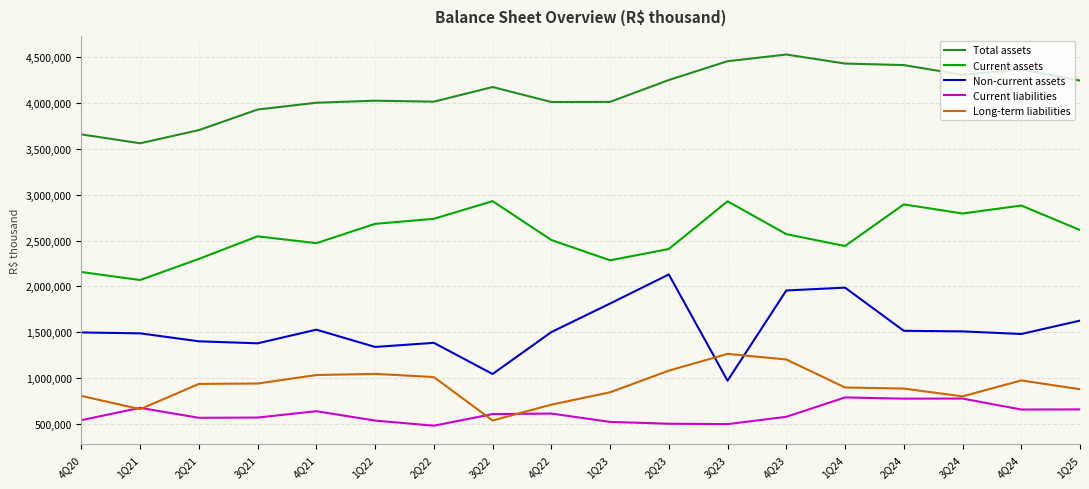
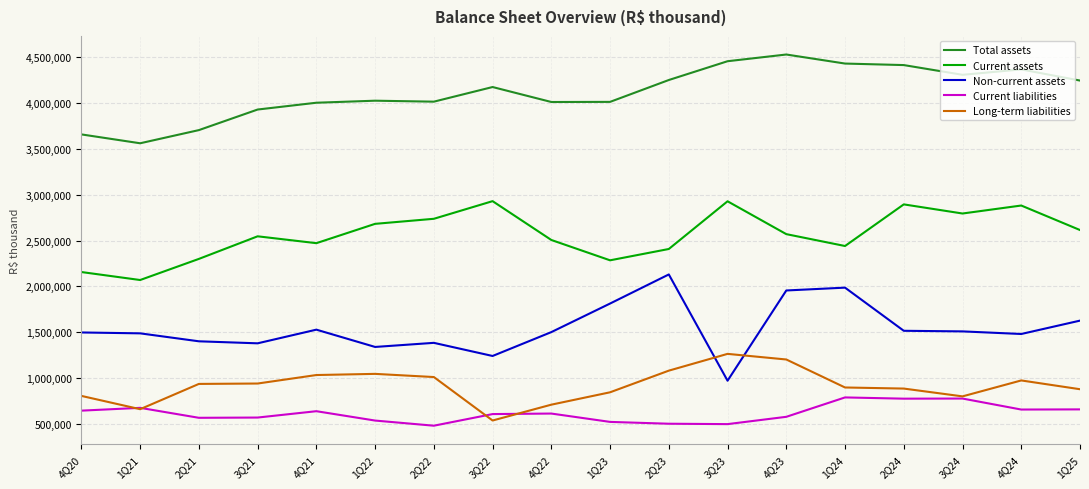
  {
    "Non-current assets": {
      "4Q20": "1,500,000",
      "1Q21": "1,500,000",
      "2Q21": "1,400,000",
      "3Q21": "1,400,000",
      "4Q21": "1,500,000",
      "1Q22": "1,300,000",
      "2Q22": "1,400,000",
-     "3Q22": "1,000,000",
+     "3Q22": "1,200,000",
      "4Q22": "1,500,000",
      "1Q23": "1,800,000",
      "2Q23": "2,100,000",
      "3Q23": "1,000,000",
      "4Q23": "2,000,000",
      "1Q24": "2,000,000",
      "2Q24": "1,500,000",
      "3Q24": "1,500,000",
      "4Q24": "1,500,000",
      "1Q25": "1,600,000"
    },
    "Current liabilities": {
-     "4Q20": "500,000",
+     "4Q20": "600,000",
      "2Q21": "600,000",
      "3Q21": "600,000",
      "4Q21": "600,000",
      "1Q22": "500,000",
      "2Q22": "500,000",
      "3Q22": "600,000",
      "4Q22": "600,000",
      "1Q23": "500,000",
      "2Q23": "500,000",
      "3Q23": "500,000",
      "4Q23": "600,000",
      "1Q24": "800,000",
      "2Q24": "800,000",
      "4Q24": "700,000",
      "1Q25": "700,000"
    },
    "Long-term liabilities": {
      "4Q20": "800,000",
      "2Q21": "900,000",
      "3Q21": "900,000",
      "4Q21": "1,000,000",
      "1Q22": "1,000,000",
      "2Q22": "1,000,000",
      "3Q22": "500,000",
      "4Q22": "700,000",
      "1Q23": "800,000",
      "2Q23": "1,100,000",
      "3Q23": "1,300,000",
      "4Q23": "1,200,000",
      "1Q24": "900,000",
      "2Q24": "900,000",
      "4Q24": "1,000,000",
      "1Q25": "900,000"
    }
  }
